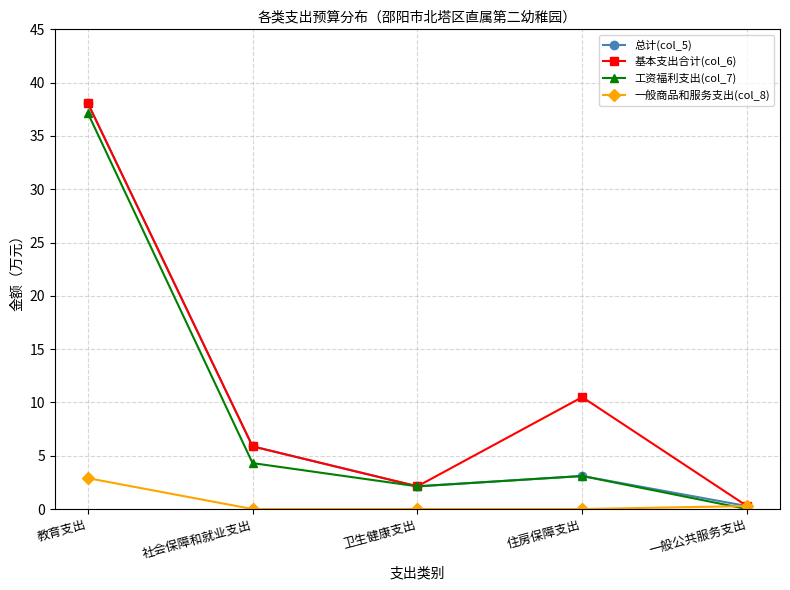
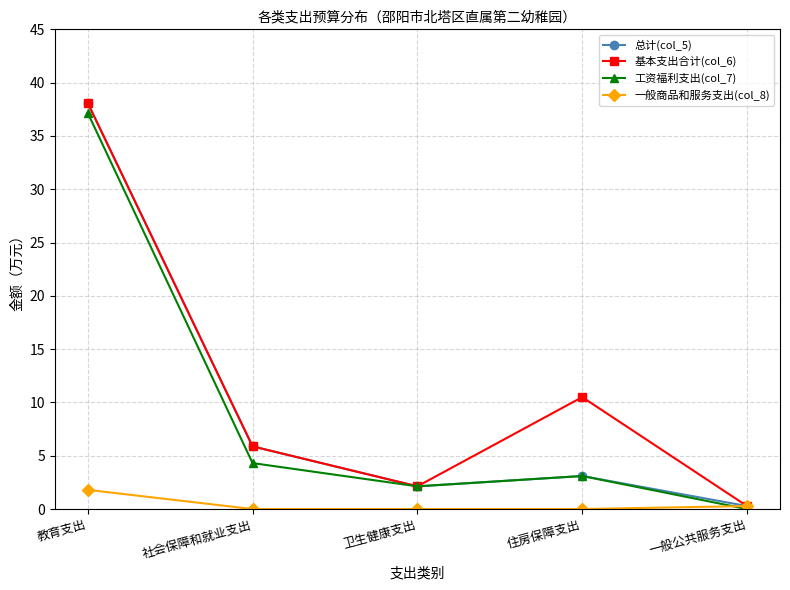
  {
    "基本支出合计(col_6)": {
      "住房保障支出": 10.5
    },
    "工资福利支出(col_7)": {
      "教育支出": 37.2,
      "社会保障和就业支出": 4.3,
      "一般公共服务支出": 0.0
    },
    "一般商品和服务支出(col_8)": {
-     "教育支出": 2.9,
+     "教育支出": 1.8,
      "社会保障和就业支出": 0.0,
      "卫生健康支出": 0.0,
      "住房保障支出": 0.0
    }
  }
